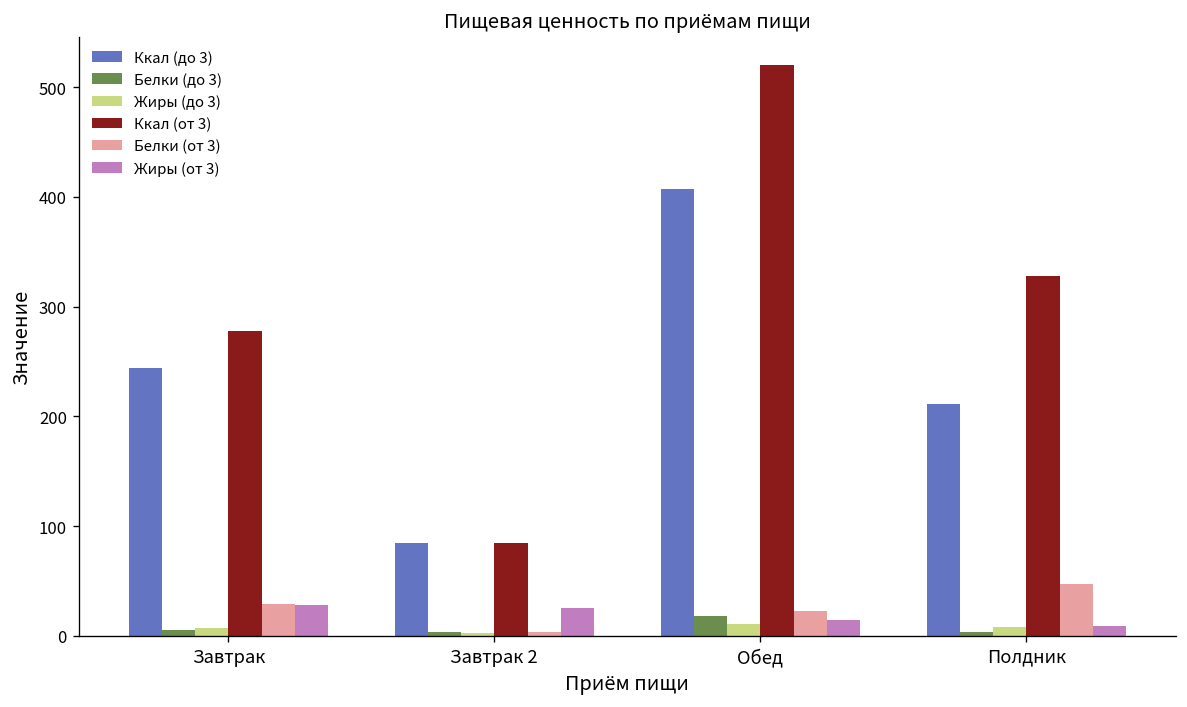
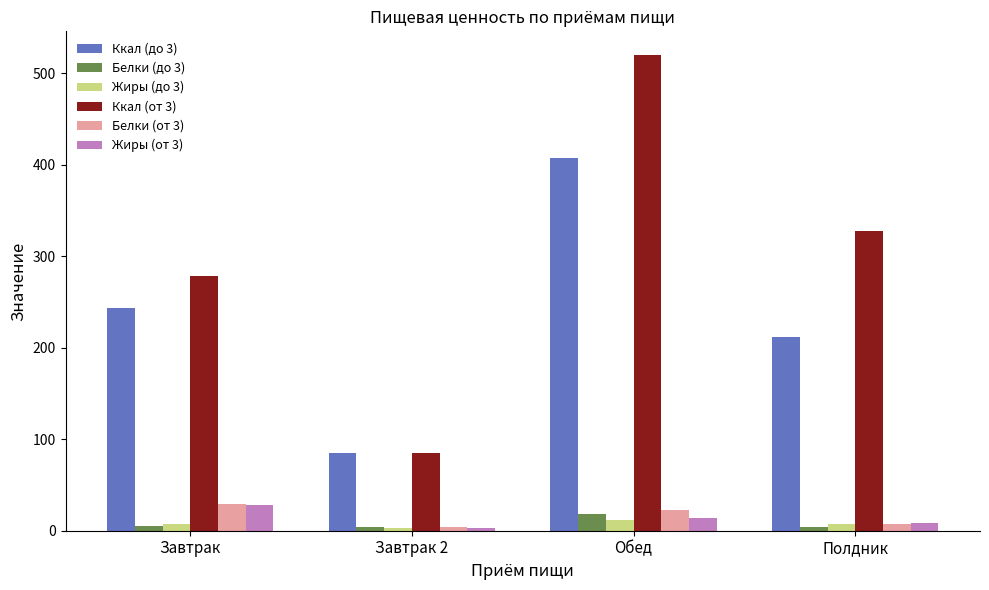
  {
    "Ккал (до 3)": {
      "Завтрак": 240,
      "Завтрак 2": 90,
      "Обед": 410,
      "Полдник": 210
    },
    "Белки (до 3)": {
      "Завтрак": 10,
      "Завтрак 2": 0,
      "Обед": 20,
      "Полдник": 0
    },
    "Жиры (до 3)": {
      "Завтрак": 10,
      "Завтрак 2": 0,
      "Обед": 10,
      "Полдник": 10
    },
    "Ккал (от 3)": {
      "Завтрак": 280,
      "Завтрак 2": 90,
      "Обед": 520,
      "Полдник": 330
    },
    "Белки (от 3)": {
      "Завтрак": 30,
      "Завтрак 2": 0,
      "Обед": 20,
-     "Полдник": 50
+     "Полдник": 10
    },
    "Жиры (от 3)": {
      "Завтрак": 30,
-     "Завтрак 2": 30,
+     "Завтрак 2": 0,
      "Обед": 10,
      "Полдник": 10
    }
  }
